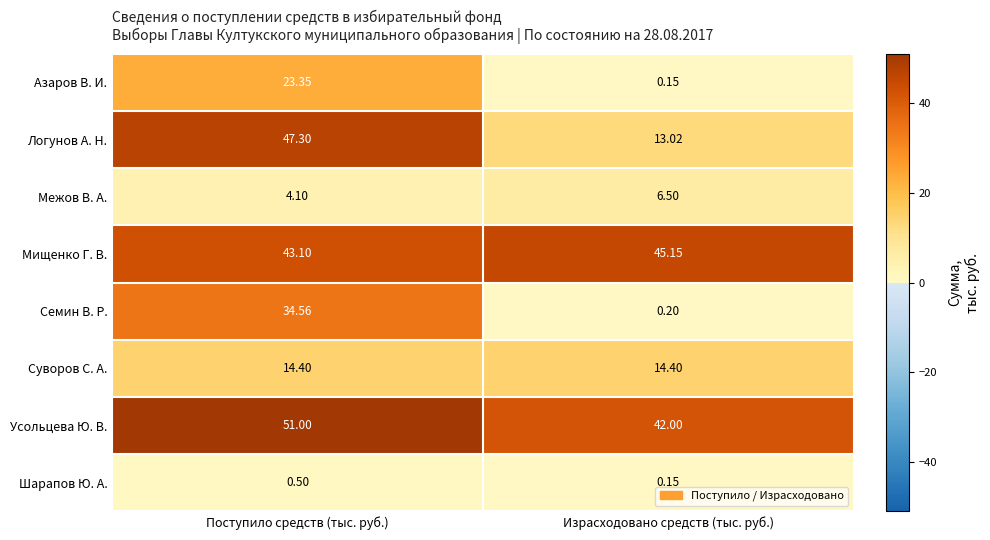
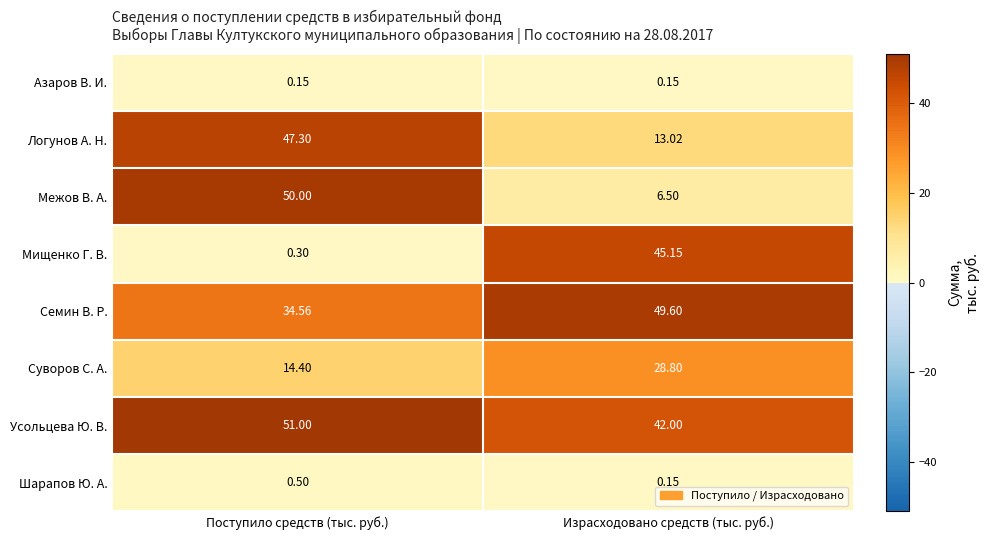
  {
    "Азаров В. И.": {
-     "Поступило средств (тыс. руб.)": 23.35,
+     "Поступило средств (тыс. руб.)": 0.15,
      "Израсходовано средств (тыс. руб.)": 0.15
    },
    "Логунов А. Н.": {
      "Поступило средств (тыс. руб.)": 47.30,
      "Израсходовано средств (тыс. руб.)": 13.02
    },
    "Межов В. А.": {
-     "Поступило средств (тыс. руб.)": 4.10,
+     "Поступило средств (тыс. руб.)": 50.00,
      "Израсходовано средств (тыс. руб.)": 6.50
    },
    "Мищенко Г. В.": {
-     "Поступило средств (тыс. руб.)": 43.10,
+     "Поступило средств (тыс. руб.)": 0.30,
      "Израсходовано средств (тыс. руб.)": 45.15
    },
    "Семин В. Р.": {
      "Поступило средств (тыс. руб.)": 34.56,
-     "Израсходовано средств (тыс. руб.)": 0.20
+     "Израсходовано средств (тыс. руб.)": 49.60
    },
    "Суворов С. А.": {
      "Поступило средств (тыс. руб.)": 14.40,
-     "Израсходовано средств (тыс. руб.)": 14.40
+     "Израсходовано средств (тыс. руб.)": 28.80
    },
    "Усольцева Ю. В.": {
      "Поступило средств (тыс. руб.)": 51.00,
      "Израсходовано средств (тыс. руб.)": 42.00
    },
    "Шарапов Ю. А.": {
      "Поступило средств (тыс. руб.)": 0.50
    }
  }
